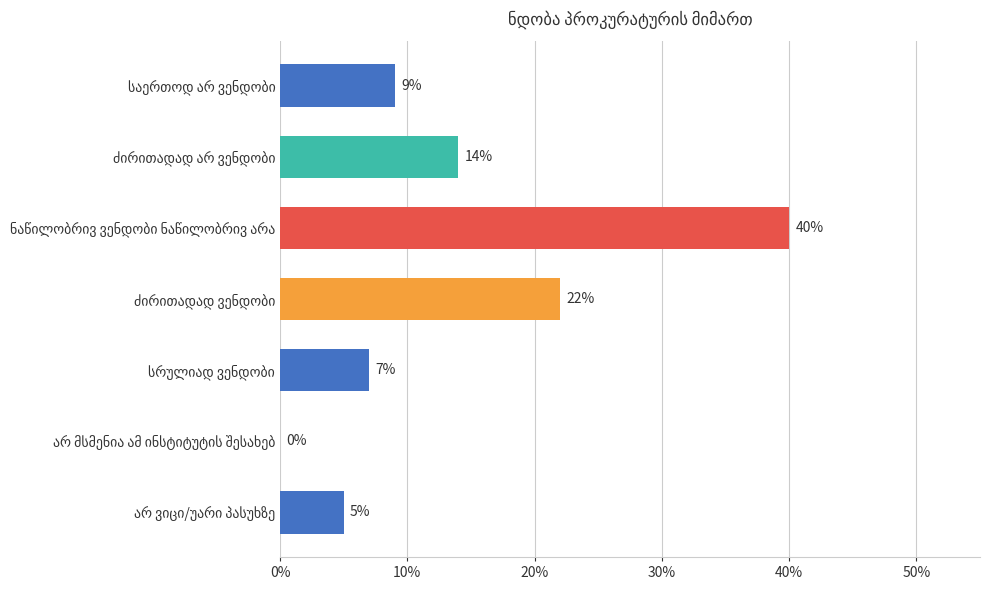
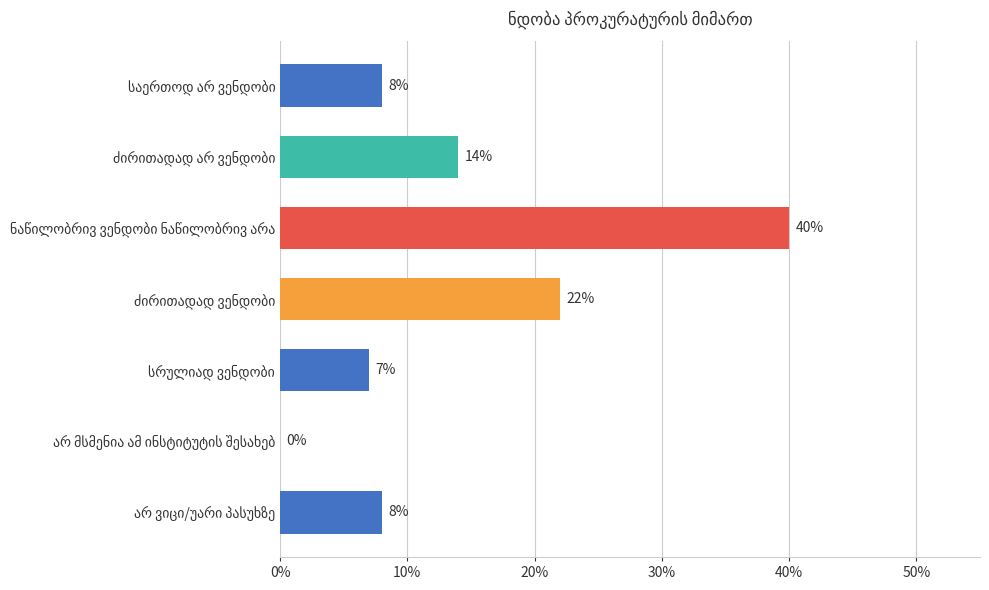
  {
-   "საერთოდ არ ვენდობი": "9%",
+   "საერთოდ არ ვენდობი": "8%",
    "ძირითადად არ ვენდობი": "14%",
    "ნაწილობრივ ვენდობი ნაწილობრივ არა": "40%",
    "ძირითადად ვენდობი": "22%",
    "სრულიად ვენდობი": "7%",
    "არ მსმენია ამ ინსტიტუტის შესახებ": "0%",
-   "არ ვიცი/უარი პასუხზე": "5%"
+   "არ ვიცი/უარი პასუხზე": "8%"
  }
